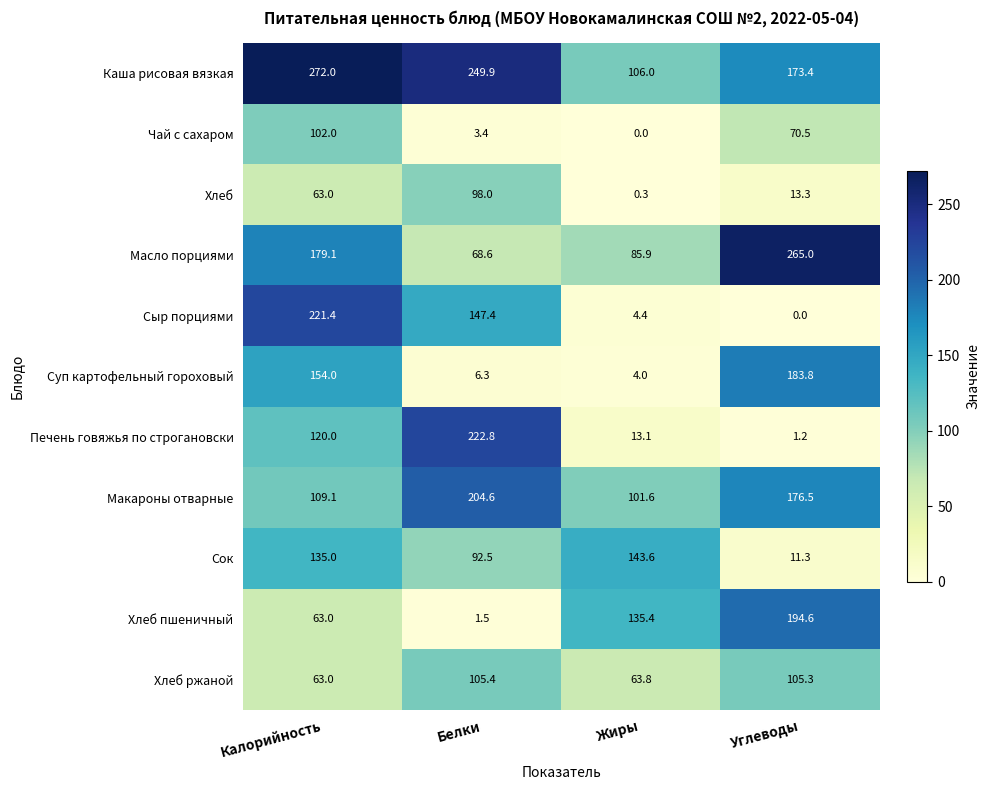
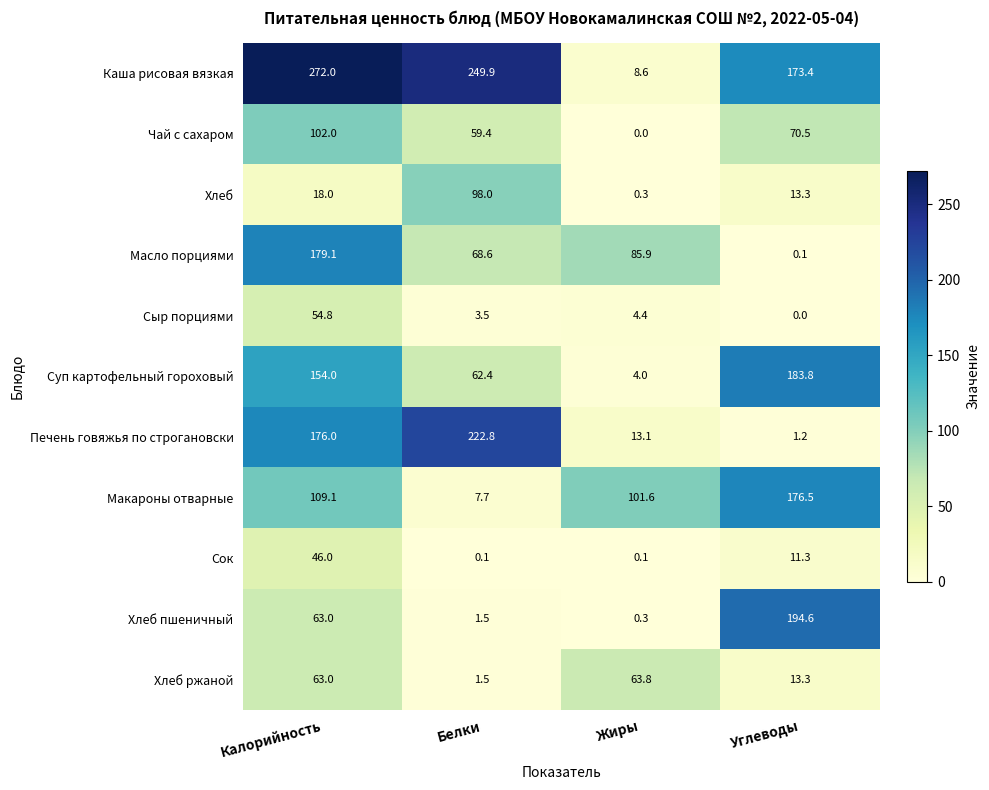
  {
    "Каша рисовая вязкая": {
      "Калорийность": 272.0,
      "Белки": 249.9,
-     "Жиры": 106.0,
+     "Жиры": 8.6,
      "Углеводы": 173.4
    },
    "Чай с сахаром": {
      "Калорийность": 102.0,
-     "Белки": 3.4,
+     "Белки": 59.4,
      "Жиры": 0.0,
      "Углеводы": 70.5
    },
    "Хлеб": {
-     "Калорийность": 63.0,
+     "Калорийность": 18.0,
      "Белки": 98.0,
      "Жиры": 0.3,
      "Углеводы": 13.3
    },
    "Масло порциями": {
      "Калорийность": 179.1,
      "Белки": 68.6,
      "Жиры": 85.9,
-     "Углеводы": 265.0
+     "Углеводы": 0.1
    },
    "Сыр порциями": {
-     "Калорийность": 221.4,
-     "Белки": 147.4,
+     "Калорийность": 54.8,
+     "Белки": 3.5,
      "Жиры": 4.4,
      "Углеводы": 0.0
    },
    "Суп картофельный гороховый": {
      "Калорийность": 154.0,
-     "Белки": 6.3,
+     "Белки": 62.4,
      "Жиры": 4.0,
      "Углеводы": 183.8
    },
    "Печень говяжья по строгановски": {
-     "Калорийность": 120.0,
+     "Калорийность": 176.0,
      "Белки": 222.8,
      "Жиры": 13.1,
      "Углеводы": 1.2
    },
    "Макароны отварные": {
      "Калорийность": 109.1,
-     "Белки": 204.6,
+     "Белки": 7.7,
      "Жиры": 101.6,
      "Углеводы": 176.5
    },
    "Сок": {
-     "Калорийность": 135.0,
-     "Белки": 92.5,
-     "Жиры": 143.6,
+     "Калорийность": 46.0,
+     "Белки": 0.1,
+     "Жиры": 0.1,
      "Углеводы": 11.3
    },
    "Хлеб пшеничный": {
      "Калорийность": 63.0,
      "Белки": 1.5,
-     "Жиры": 135.4,
+     "Жиры": 0.3,
      "Углеводы": 194.6
    },
    "Хлеб ржаной": {
      "Калорийность": 63.0,
-     "Белки": 105.4,
+     "Белки": 1.5,
      "Жиры": 63.8,
-     "Углеводы": 105.3
+     "Углеводы": 13.3
    }
  }
